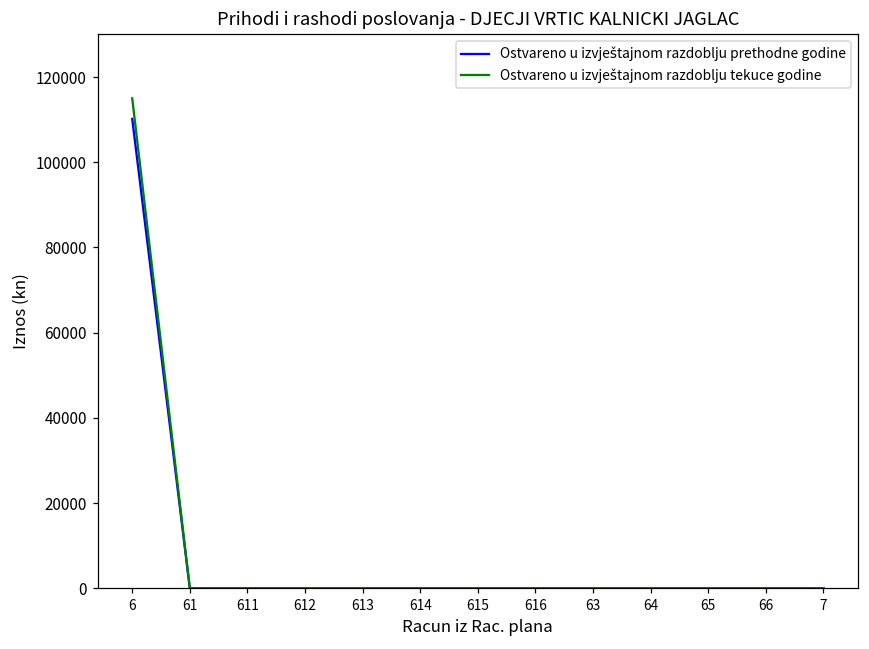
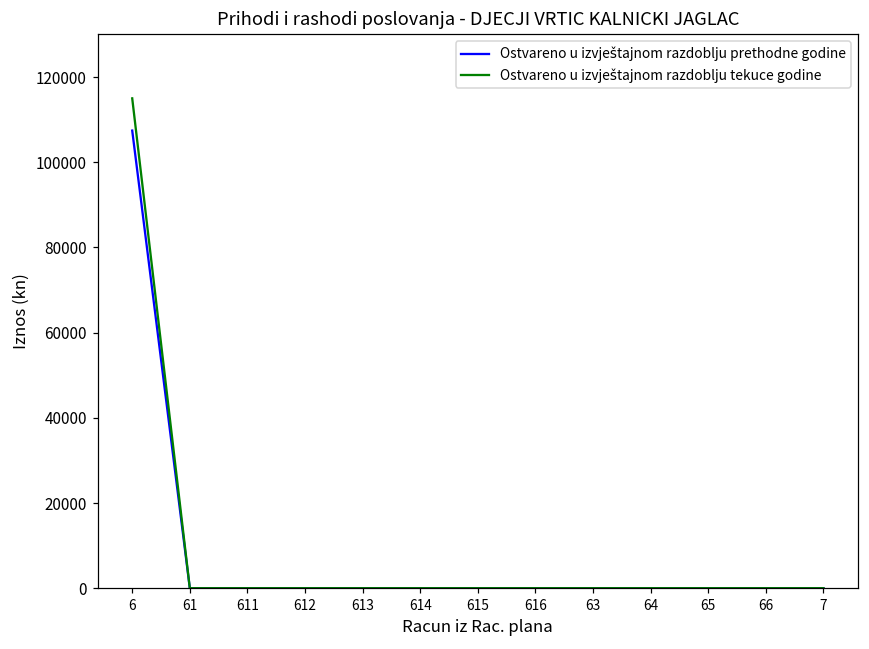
  {
    "Ostvareno u izvještajnom razdoblju prethodne godine": {
-     "6": 110000
+     "6": 107000
    },
    "Ostvareno u izvještajnom razdoblju tekuce godine": {
      "6": 115000
    }
  }
